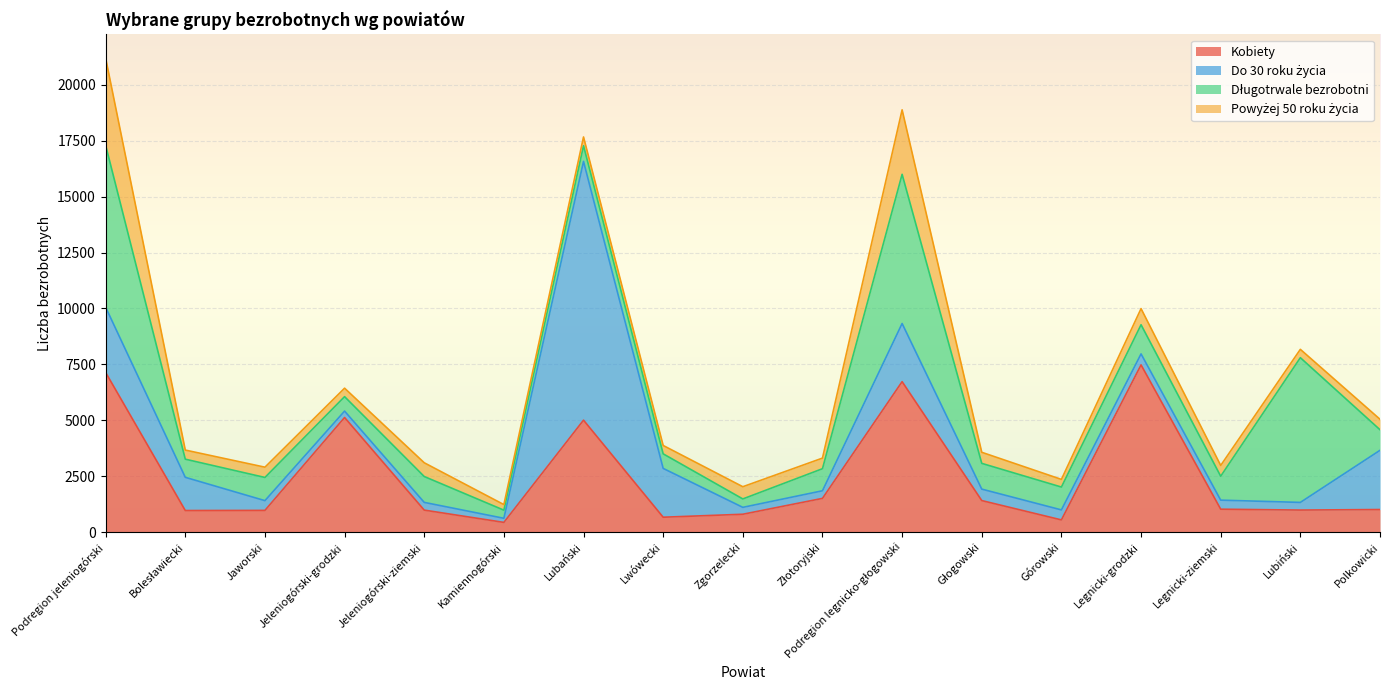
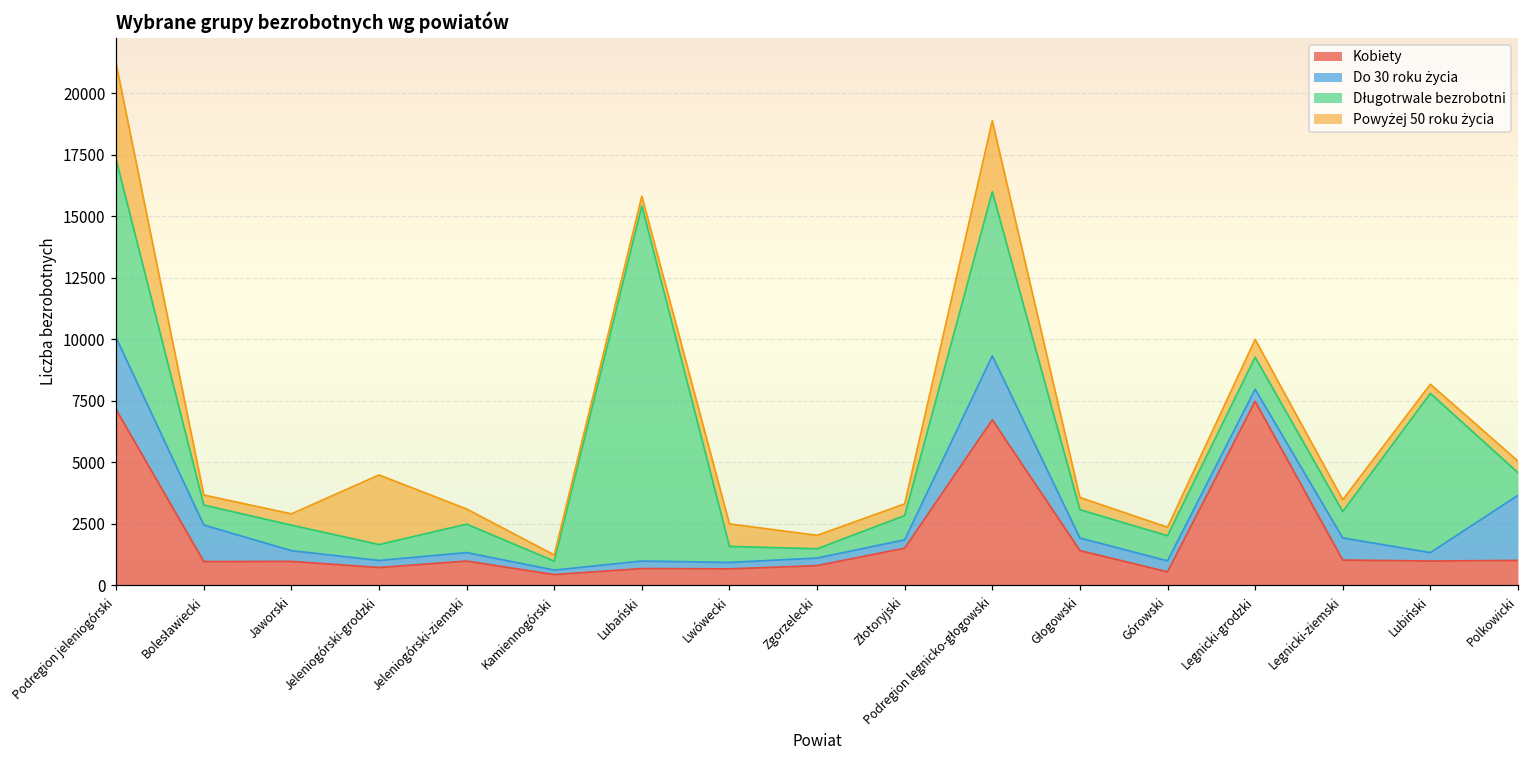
  {
    "Kobiety": {
      "Podregion jeleniogórski": 7100,
      "Bolesławiecki": 1000,
      "Jaworski": 1000,
-     "Jeleniogórski-grodzki": 5100,
+     "Jeleniogórski-grodzki": 700,
      "Jeleniogórski-ziemski": 1000,
      "Kamiennogórski": 400,
-     "Lubański": 5000,
+     "Lubański": 700,
      "Lwówecki": 700,
      "Zgorzelecki": 800,
      "Złotoryjski": 1500,
      "Podregion legnicko-głogowski": 6700,
      "Głogowski": 1400,
      "Górowski": 500,
      "Legnicki-grodzki": 7500,
      "Legnicki-ziemski": 1000,
      "Lubiński": 1000,
      "Polkowicki": 1000
    },
    "Do 30 roku życia": {
      "Podregion jeleniogórski": 2900,
      "Bolesławiecki": 1500,
      "Jaworski": 400,
      "Jeleniogórski-grodzki": 300,
      "Jeleniogórski-ziemski": 300,
      "Kamiennogórski": 200,
-     "Lubański": 11600,
-     "Lwówecki": 2200,
+     "Lubański": 300,
+     "Lwówecki": 300,
      "Zgorzelecki": 300,
      "Złotoryjski": 300,
      "Podregion legnicko-głogowski": 2600,
      "Głogowski": 500,
      "Górowski": 400,
      "Legnicki-grodzki": 500,
-     "Legnicki-ziemski": 400,
+     "Legnicki-ziemski": 900,
      "Lubiński": 300,
      "Polkowicki": 2600
    },
    "Długotrwale bezrobotni": {
      "Podregion jeleniogórski": 7200,
      "Bolesławiecki": 800,
      "Jaworski": 1000,
      "Jeleniogórski-grodzki": 600,
      "Jeleniogórski-ziemski": 1200,
      "Kamiennogórski": 400,
-     "Lubański": 700,
+     "Lubański": 14400,
      "Lwówecki": 700,
      "Zgorzelecki": 400,
      "Złotoryjski": 1000,
      "Podregion legnicko-głogowski": 6700,
      "Głogowski": 1200,
      "Górowski": 1000,
      "Legnicki-grodzki": 1300,
      "Legnicki-ziemski": 1100,
      "Lubiński": 6500,
      "Polkowicki": 900
    },
    "Powyżej 50 roku życia": {
      "Podregion jeleniogórski": 3900,
      "Bolesławiecki": 400,
      "Jaworski": 500,
-     "Jeleniogórski-grodzki": 400,
+     "Jeleniogórski-grodzki": 2800,
      "Jeleniogórski-ziemski": 600,
      "Kamiennogórski": 200,
      "Lubański": 400,
-     "Lwówecki": 400,
+     "Lwówecki": 900,
      "Zgorzelecki": 500,
      "Złotoryjski": 500,
      "Podregion legnicko-głogowski": 2900,
      "Głogowski": 500,
      "Górowski": 300,
      "Legnicki-grodzki": 700,
      "Legnicki-ziemski": 500,
      "Lubiński": 400,
      "Polkowicki": 500
    }
  }
